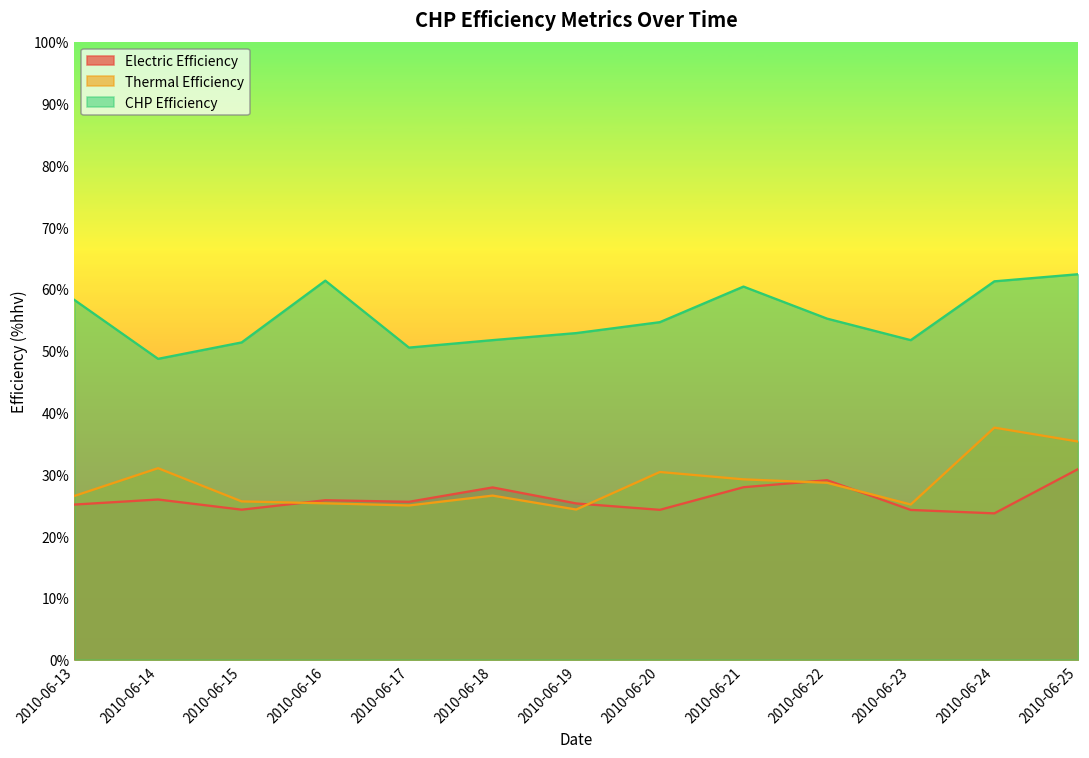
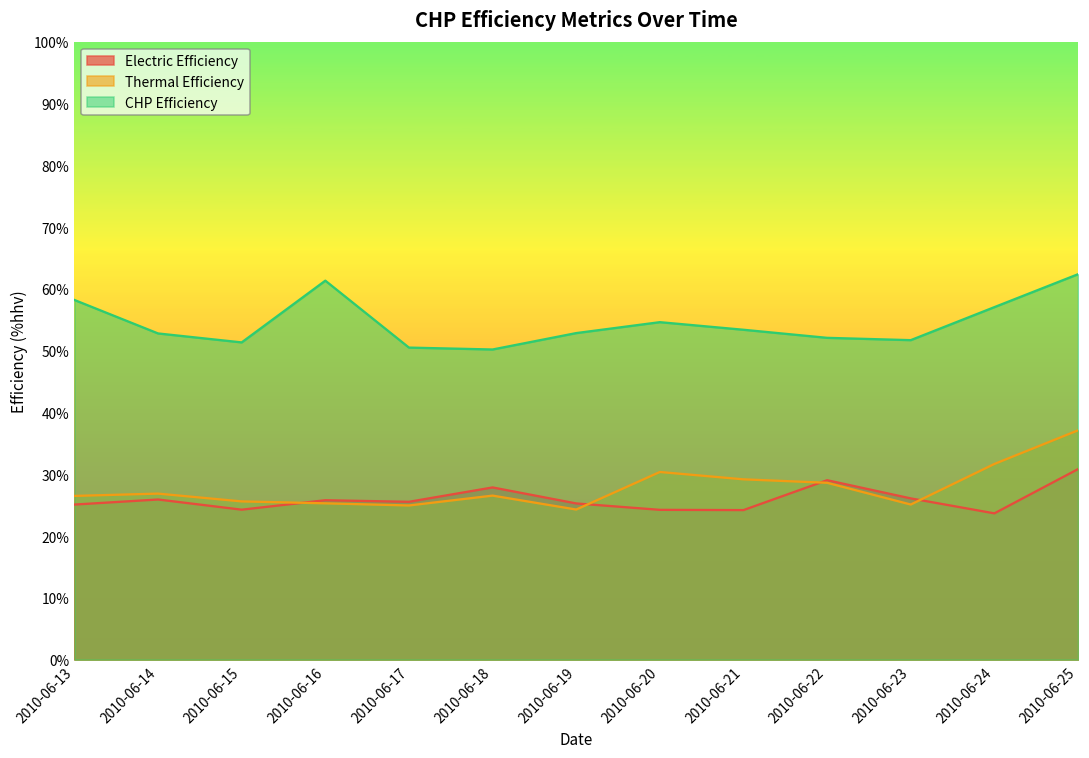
  {
    "Electric Efficiency": {
      "2010-06-13": "25%",
      "2010-06-14": "26%",
      "2010-06-15": "24%",
      "2010-06-16": "26%",
      "2010-06-17": "26%",
      "2010-06-18": "28%",
      "2010-06-19": "25%",
      "2010-06-20": "24%",
-     "2010-06-21": "28%",
-     "2010-06-23": "24%",
+     "2010-06-21": "24%",
+     "2010-06-23": "26%",
      "2010-06-24": "24%",
      "2010-06-25": "31%"
    },
    "Thermal Efficiency": {
      "2010-06-13": "27%",
-     "2010-06-14": "31%",
+     "2010-06-14": "27%",
      "2010-06-15": "26%",
      "2010-06-16": "25%",
      "2010-06-17": "25%",
      "2010-06-18": "27%",
      "2010-06-19": "24%",
      "2010-06-20": "30%",
      "2010-06-21": "29%",
      "2010-06-23": "25%",
-     "2010-06-24": "38%",
-     "2010-06-25": "35%"
+     "2010-06-24": "32%",
+     "2010-06-25": "37%"
    },
    "CHP Efficiency": {
      "2010-06-13": "58%",
-     "2010-06-14": "49%",
+     "2010-06-14": "53%",
      "2010-06-15": "51%",
      "2010-06-16": "61%",
      "2010-06-17": "51%",
-     "2010-06-18": "52%",
+     "2010-06-18": "50%",
      "2010-06-19": "53%",
      "2010-06-20": "55%",
-     "2010-06-21": "60%",
-     "2010-06-22": "55%",
+     "2010-06-21": "53%",
+     "2010-06-22": "52%",
      "2010-06-23": "52%",
-     "2010-06-24": "61%",
+     "2010-06-24": "57%",
      "2010-06-25": "62%"
    }
  }
